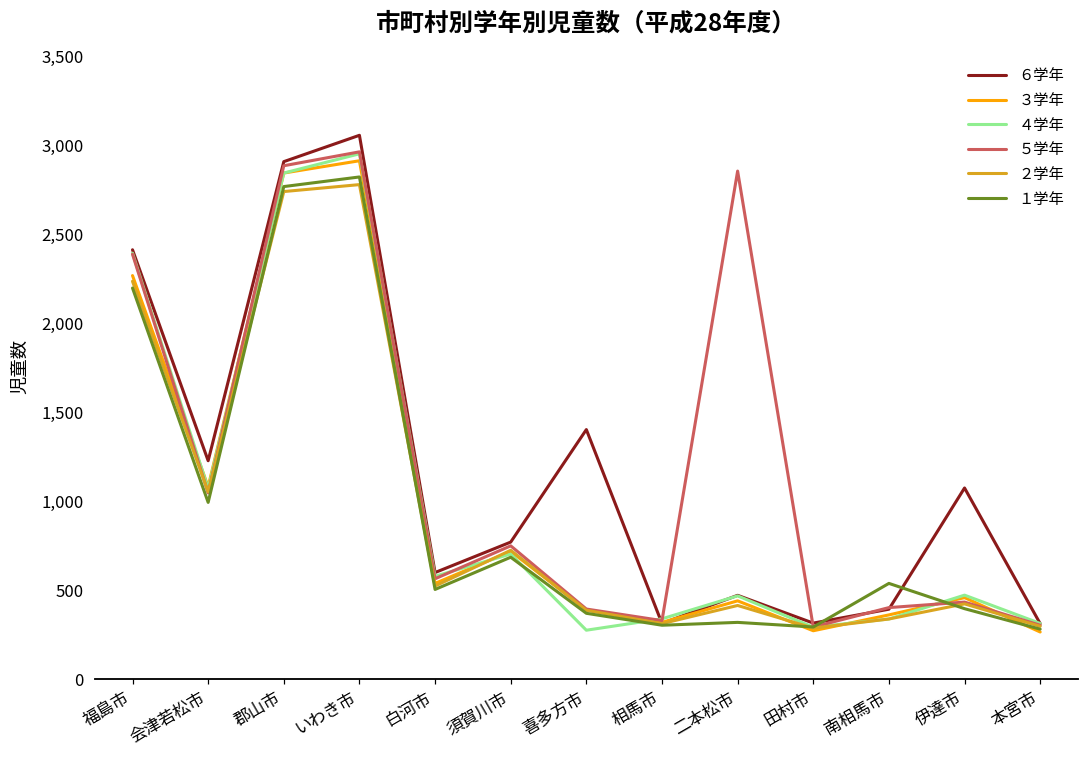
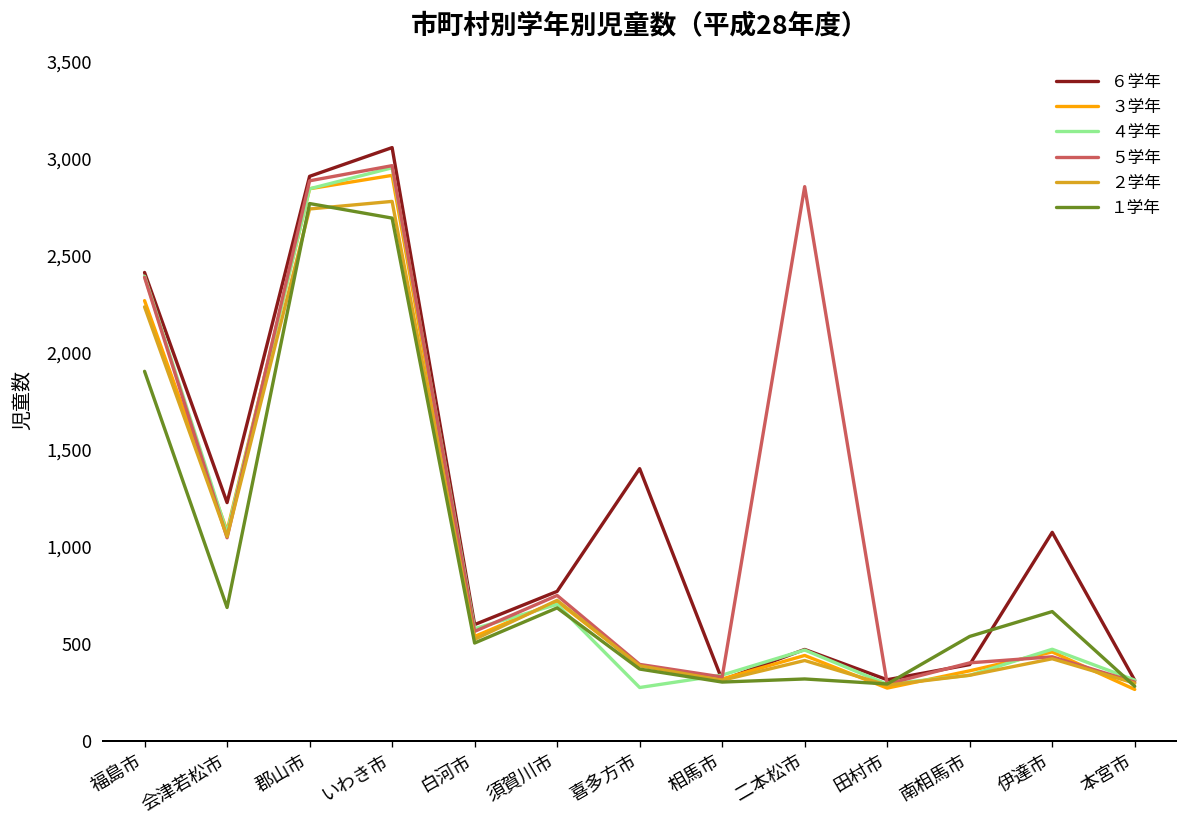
  {
    "６学年": {
      "福島市": "2,410",
      "会津若松市": "1,230",
      "郡山市": "2,910",
      "いわき市": "3,060",
      "白河市": "600",
      "須賀川市": "770",
      "喜多方市": "1,400",
      "田村市": "320",
      "伊達市": "1,070"
    },
    "４学年": {
      "喜多方市": "280"
    },
    "５学年": {
      "郡山市": "2,880",
      "須賀川市": "750",
      "二本松市": "2,850"
    },
    "１学年": {
-     "福島市": "2,200",
-     "会津若松市": "990",
+     "福島市": "1,900",
+     "会津若松市": "690",
      "郡山市": "2,770",
-     "いわき市": "2,820",
+     "いわき市": "2,690",
      "白河市": "500",
      "須賀川市": "690",
      "喜多方市": "370",
      "二本松市": "320",
      "南相馬市": "540",
-     "伊達市": "400"
+     "伊達市": "670"
    }
  }
